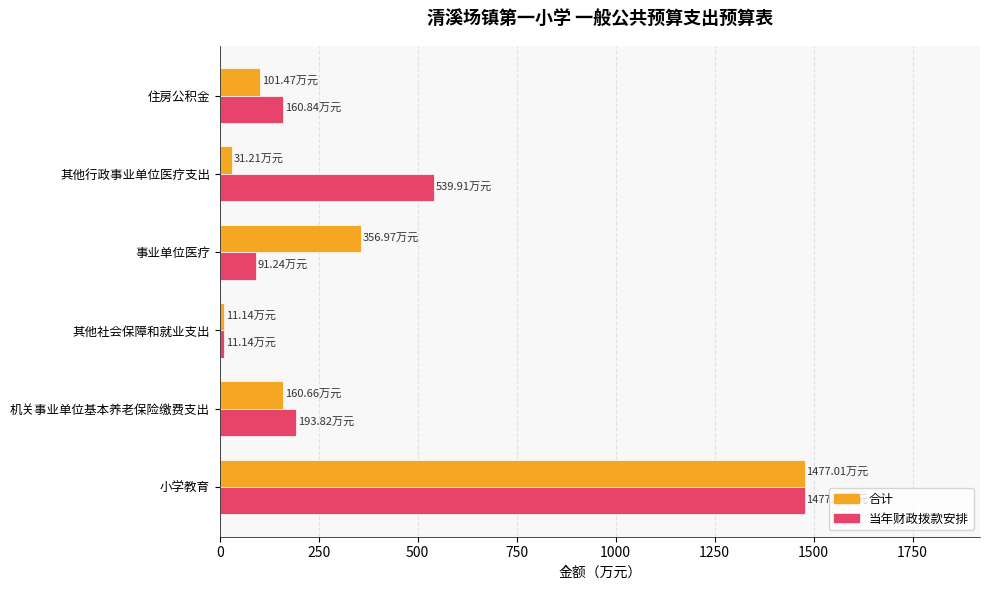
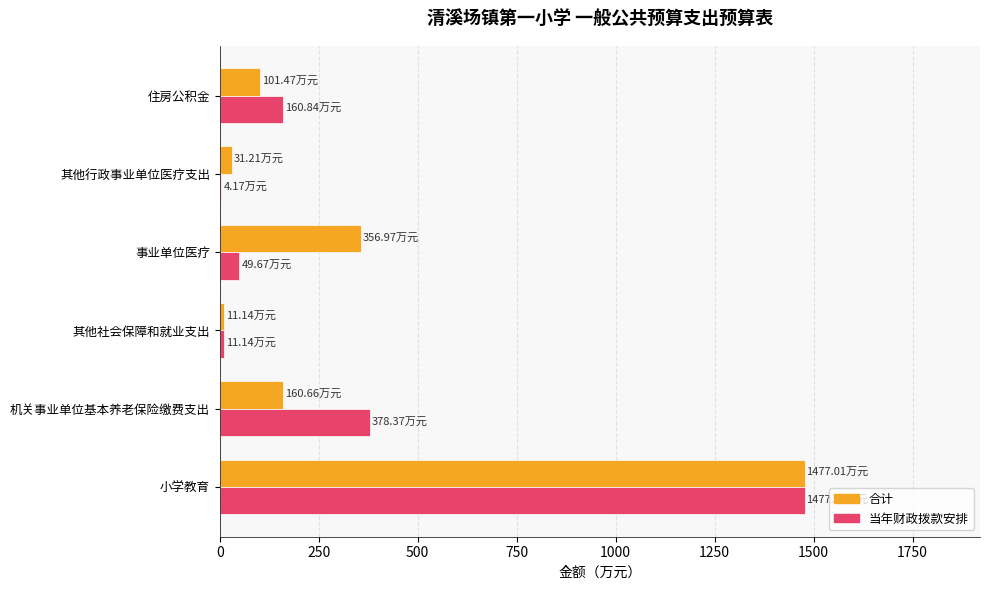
  {
    "合计": {
      "住房公积金": 101.47,
      "其他行政事业单位医疗支出": 31.21,
      "事业单位医疗": 356.97,
      "其他社会保障和就业支出": 11.14,
      "机关事业单位基本养老保险缴费支出": 160.66,
      "小学教育": 1477.01
    },
    "当年财政拨款安排": {
      "住房公积金": 160.84,
-     "其他行政事业单位医疗支出": 539.91,
-     "事业单位医疗": 91.24,
+     "其他行政事业单位医疗支出": 4.17,
+     "事业单位医疗": 49.67,
      "其他社会保障和就业支出": 11.14,
-     "机关事业单位基本养老保险缴费支出": 193.82
+     "机关事业单位基本养老保险缴费支出": 378.37
    }
  }
